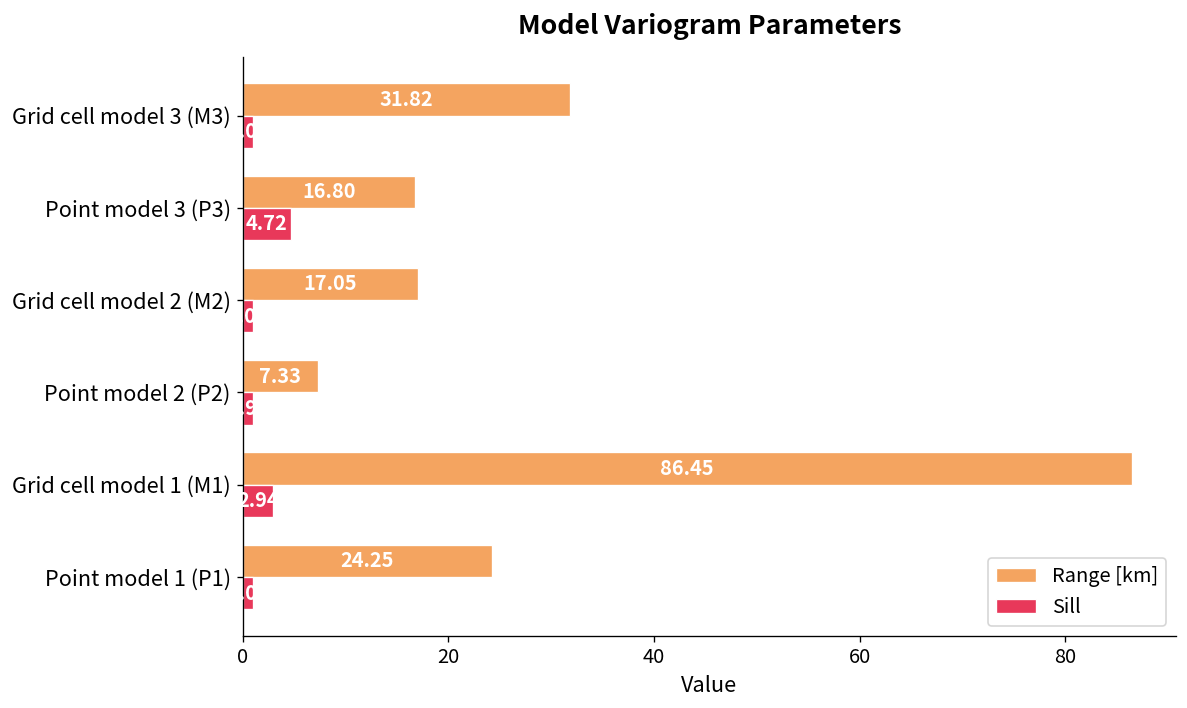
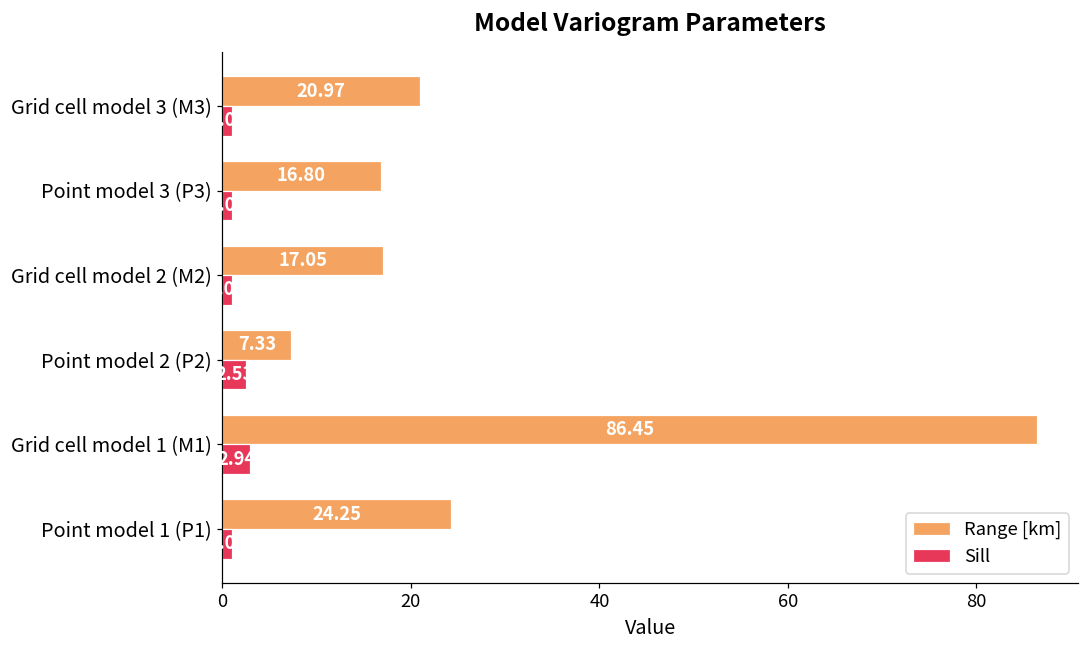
  {
    "Range [km]": {
-     "Grid cell model 3 (M3)": 31.82,
+     "Grid cell model 3 (M3)": 20.97,
      "Point model 3 (P3)": 16.80,
      "Grid cell model 2 (M2)": 17.05,
      "Point model 2 (P2)": 7.33,
      "Grid cell model 1 (M1)": 86.45,
      "Point model 1 (P1)": 24.25
    },
    "Sill": {
      "Grid cell model 3 (M3)": 1,
-     "Point model 3 (P3)": 5,
+     "Point model 3 (P3)": 1,
      "Grid cell model 2 (M2)": 1,
-     "Point model 2 (P2)": 1,
+     "Point model 2 (P2)": 3,
      "Point model 1 (P1)": 1
    }
  }
